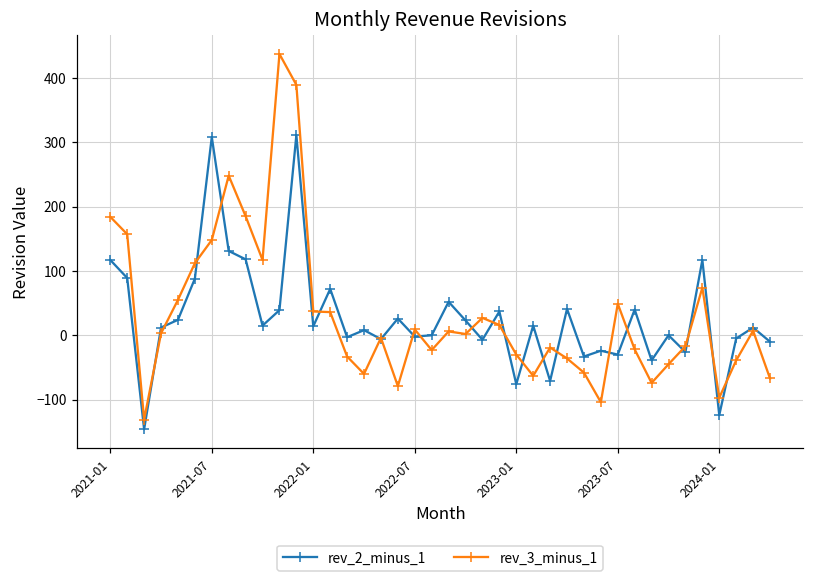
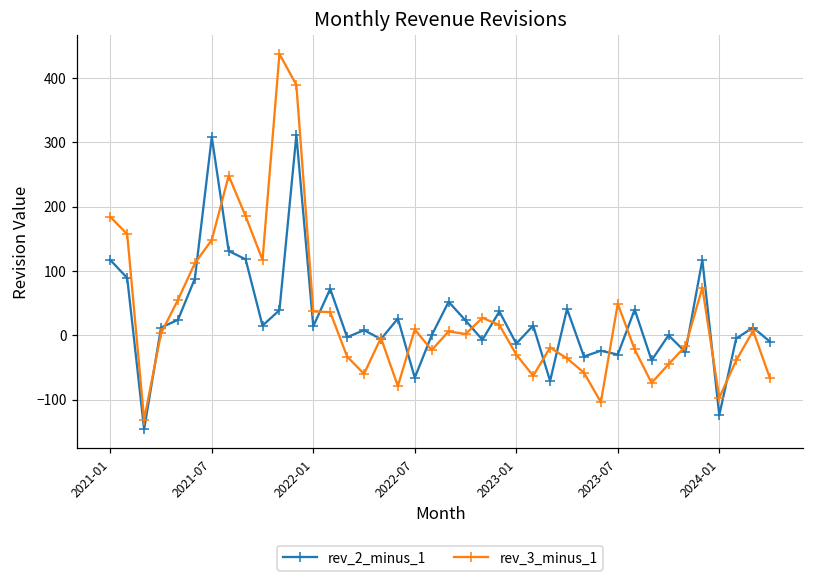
  {
    "rev_2_minus_1": {
      "2021-01": 120,
      "2021-07": 310,
      "2022-01": 10,
-     "2022-07": 0,
-     "2023-01": -80,
+     "2022-07": -70,
+     "2023-01": -10,
      "2023-07": -30,
      "2024-01": -120
    },
    "rev_3_minus_1": {
      "2021-01": 180,
      "2021-07": 150,
      "2022-01": 40,
      "2022-07": 10,
      "2023-01": -30,
      "2023-07": 50,
      "2024-01": -100
    }
  }
